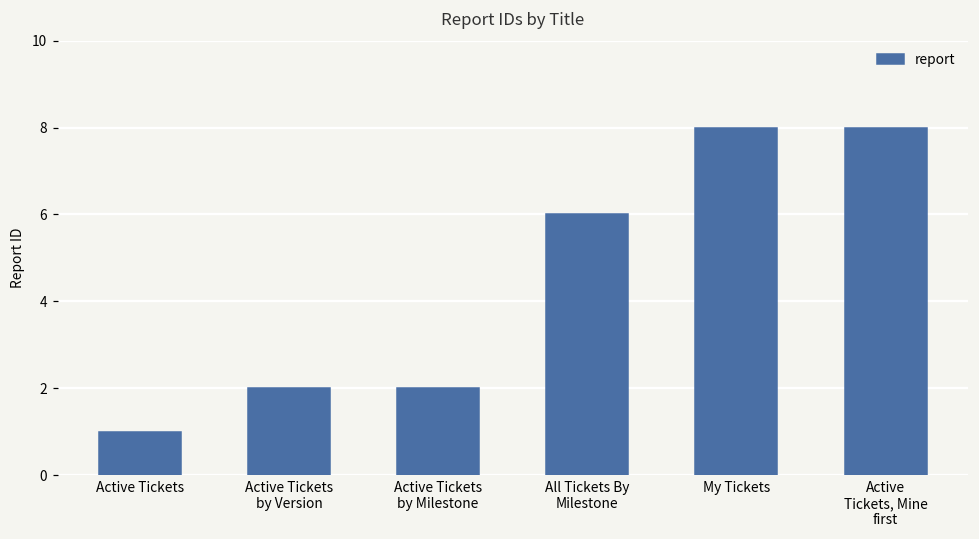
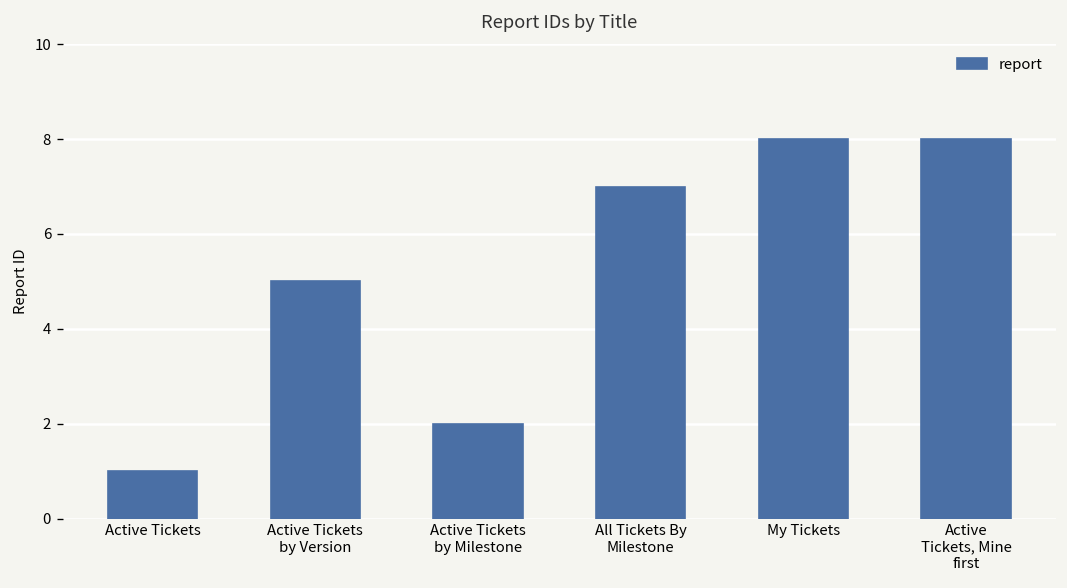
  {
    "Active Tickets": 1,
-   "Active Tickets by Version": 2,
+   "Active Tickets by Version": 5,
    "Active Tickets by Milestone": 2,
-   "All Tickets By Milestone": 6,
+   "All Tickets By Milestone": 7,
    "My Tickets": 8,
    "Active Tickets, Mine first": 8
  }
